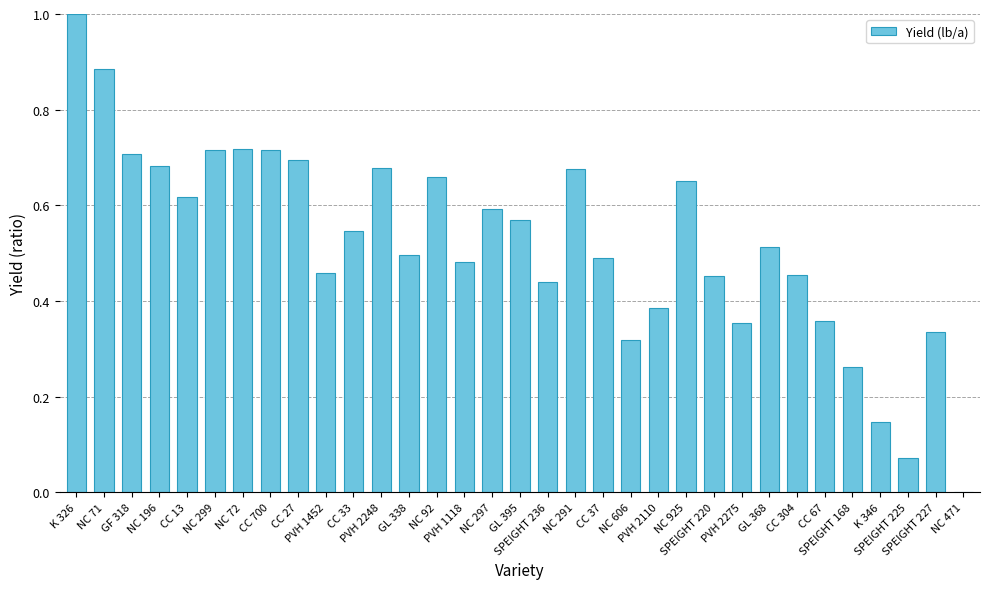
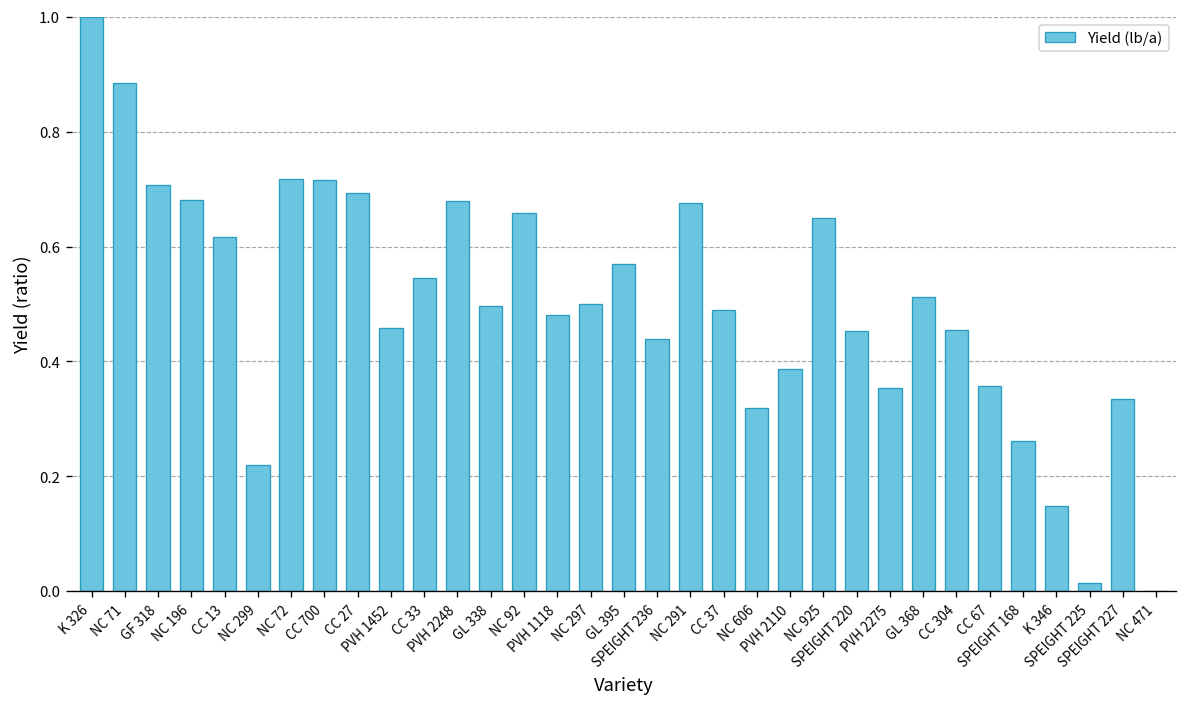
  {
    "K 326": 1.00,
    "NC 71": 0.89,
    "GF 318": 0.71,
    "NC 196": 0.68,
    "CC 13": 0.62,
-   "NC 299": 0.72,
+   "NC 299": 0.22,
    "NC 72": 0.72,
    "CC 700": 0.72,
    "CC 27": 0.69,
    "PVH 1452": 0.46,
    "CC 33": 0.55,
    "PVH 2248": 0.68,
    "GL 338": 0.50,
    "NC 92": 0.66,
    "PVH 1118": 0.48,
-   "NC 297": 0.59,
+   "NC 297": 0.50,
    "GL 395": 0.57,
    "SPEIGHT 236": 0.44,
    "NC 291": 0.68,
    "CC 37": 0.49,
    "NC 606": 0.32,
    "PVH 2110": 0.39,
    "NC 925": 0.65,
    "SPEIGHT 220": 0.45,
    "PVH 2275": 0.35,
    "GL 368": 0.51,
    "CC 304": 0.45,
    "CC 67": 0.36,
    "SPEIGHT 168": 0.26,
    "K 346": 0.15,
-   "SPEIGHT 225": 0.07,
+   "SPEIGHT 225": 0.01,
    "SPEIGHT 227": 0.33,
    "NC 471": 0.00
  }
